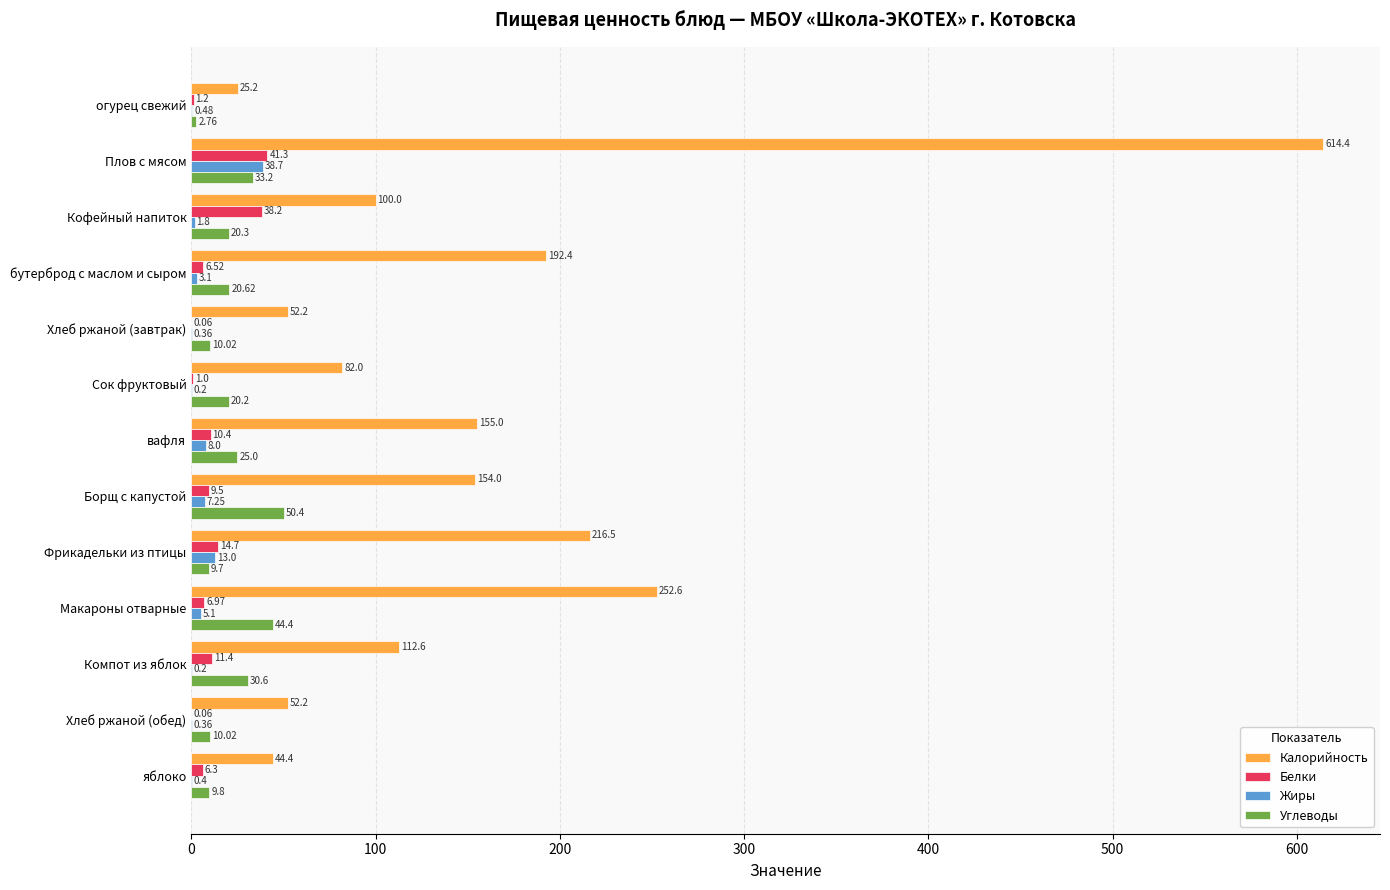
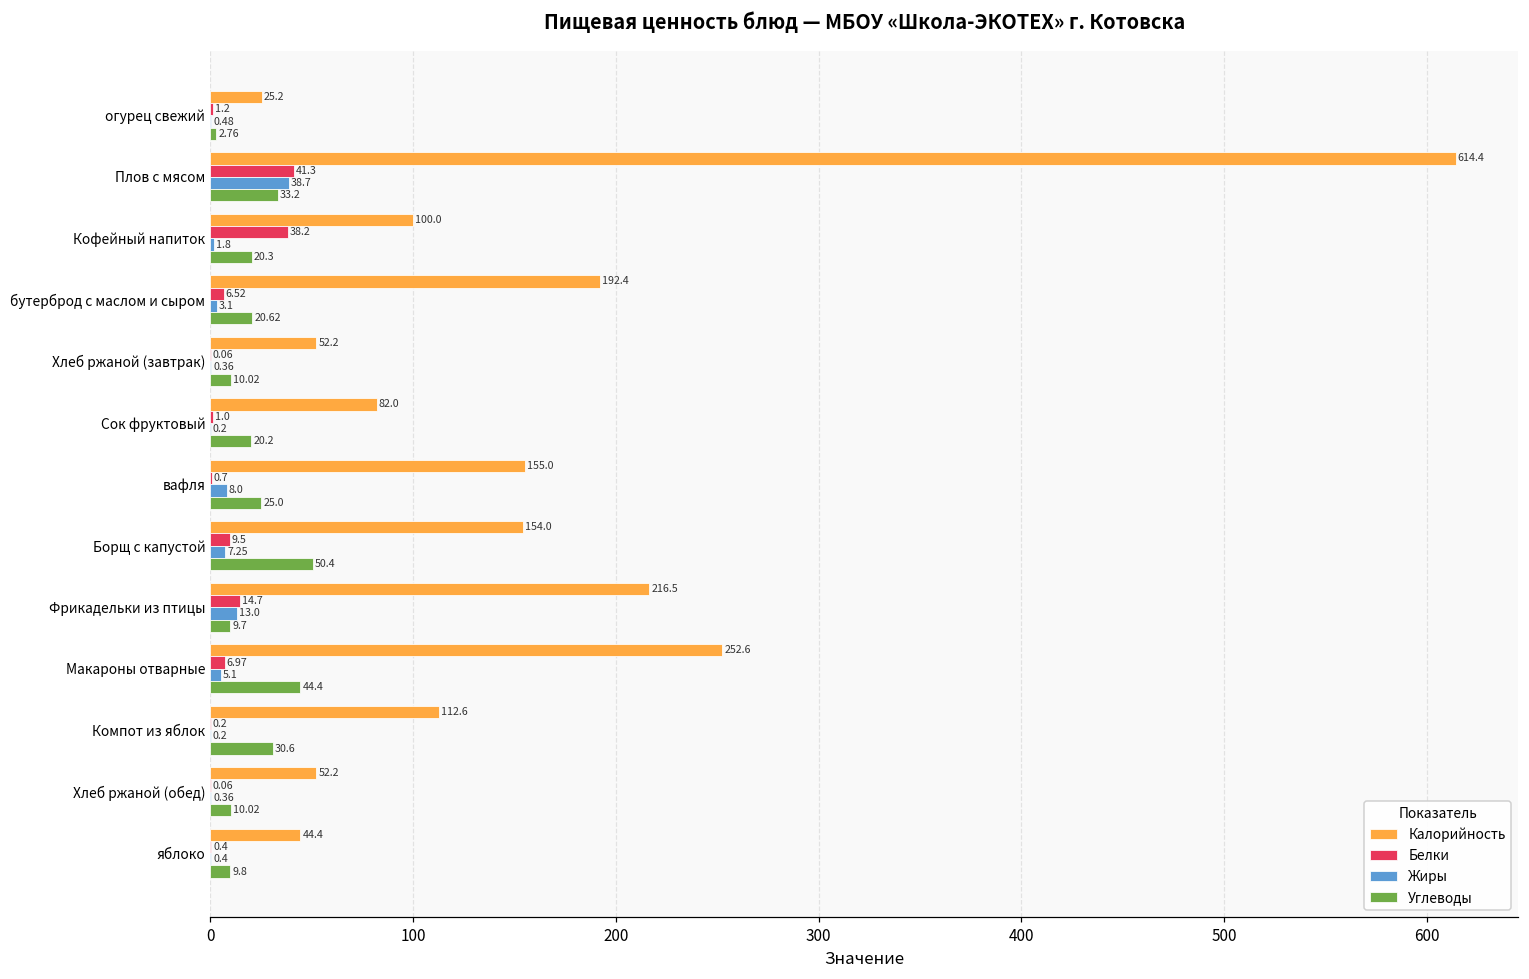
  {
    "Калорийность": {
      "огурец свежий": 25.2,
      "Плов с мясом": 614.4,
      "Кофейный напиток": 100.0,
      "бутерброд с маслом и сыром": 192.4,
      "Хлеб ржаной (завтрак)": 52.2,
      "Сок фруктовый": 82.0,
      "вафля": 155.0,
      "Борщ с капустой": 154.0,
      "Фрикадельки из птицы": 216.5,
      "Макароны отварные": 252.6,
      "Компот из яблок": 112.6,
      "Хлеб ржаной (обед)": 52.2,
      "яблоко": 44.4
    },
    "Белки": {
      "огурец свежий": 1.2,
      "Плов с мясом": 41.3,
      "Кофейный напиток": 38.2,
      "бутерброд с маслом и сыром": 6.52,
      "Хлеб ржаной (завтрак)": 0.06,
      "Сок фруктовый": 1.0,
-     "вафля": 10.4,
+     "вафля": 0.7,
      "Борщ с капустой": 9.5,
      "Фрикадельки из птицы": 14.7,
      "Макароны отварные": 6.97,
-     "Компот из яблок": 11.4,
+     "Компот из яблок": 0.2,
      "Хлеб ржаной (обед)": 0.06,
-     "яблоко": 6.3
+     "яблоко": 0.4
    },
    "Жиры": {
      "огурец свежий": 0.48,
      "Плов с мясом": 38.7,
      "Кофейный напиток": 1.8,
      "бутерброд с маслом и сыром": 3.1,
      "Хлеб ржаной (завтрак)": 0.36,
      "Сок фруктовый": 0.2,
      "вафля": 8.0,
      "Борщ с капустой": 7.25,
      "Фрикадельки из птицы": 13.0,
      "Макароны отварные": 5.1,
      "Компот из яблок": 0.2,
      "Хлеб ржаной (обед)": 0.36,
      "яблоко": 0.4
    },
    "Углеводы": {
      "огурец свежий": 2.76,
      "Плов с мясом": 33.2,
      "Кофейный напиток": 20.3,
      "бутерброд с маслом и сыром": 20.62,
      "Хлеб ржаной (завтрак)": 10.02,
      "Сок фруктовый": 20.2,
      "вафля": 25.0,
      "Борщ с капустой": 50.4,
      "Фрикадельки из птицы": 9.7,
      "Макароны отварные": 44.4,
      "Компот из яблок": 30.6,
      "Хлеб ржаной (обед)": 10.02,
      "яблоко": 9.8
    }
  }
